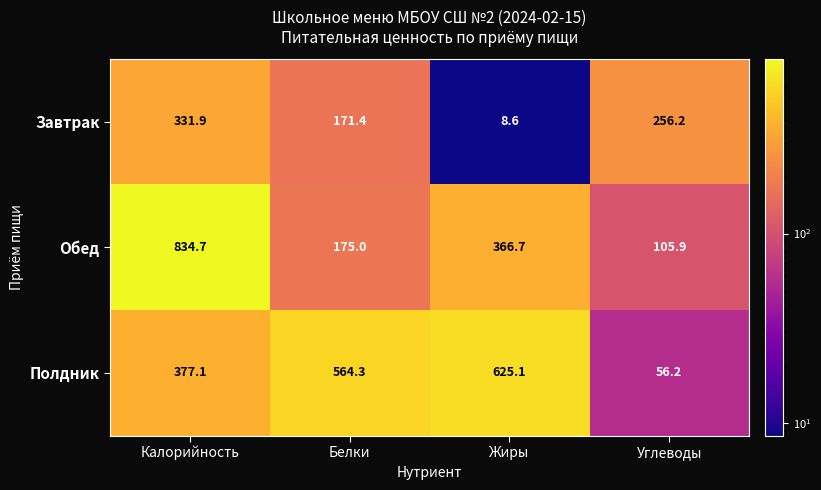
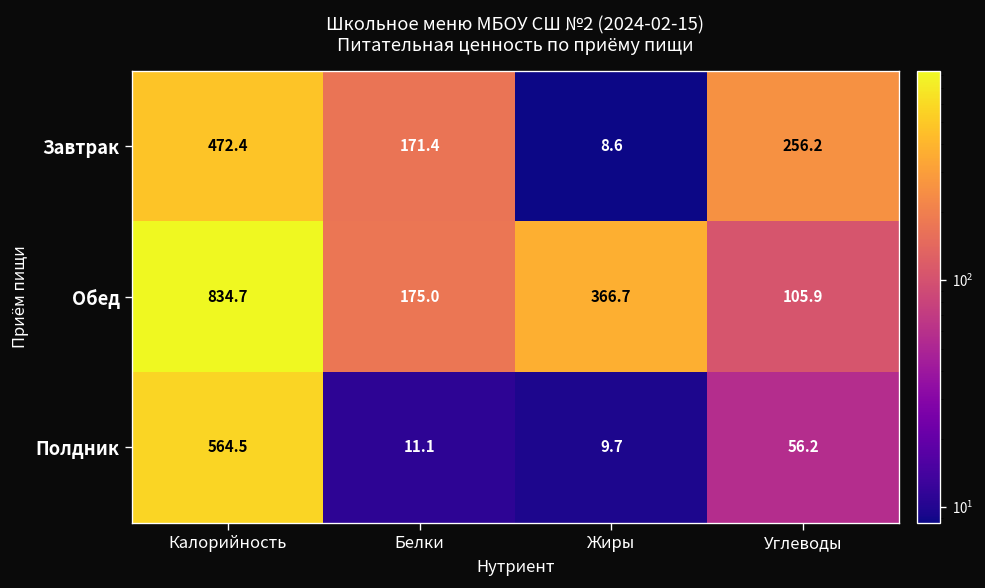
  {
    "Завтрак": {
-     "Калорийность": 331.9,
+     "Калорийность": 472.4,
      "Белки": 171.4,
      "Жиры": 8.6,
      "Углеводы": 256.2
    },
    "Обед": {
      "Калорийность": 834.7,
      "Белки": 175.0,
      "Жиры": 366.7,
      "Углеводы": 105.9
    },
    "Полдник": {
-     "Калорийность": 377.1,
-     "Белки": 564.3,
-     "Жиры": 625.1,
+     "Калорийность": 564.5,
+     "Белки": 11.1,
+     "Жиры": 9.7,
      "Углеводы": 56.2
    }
  }
